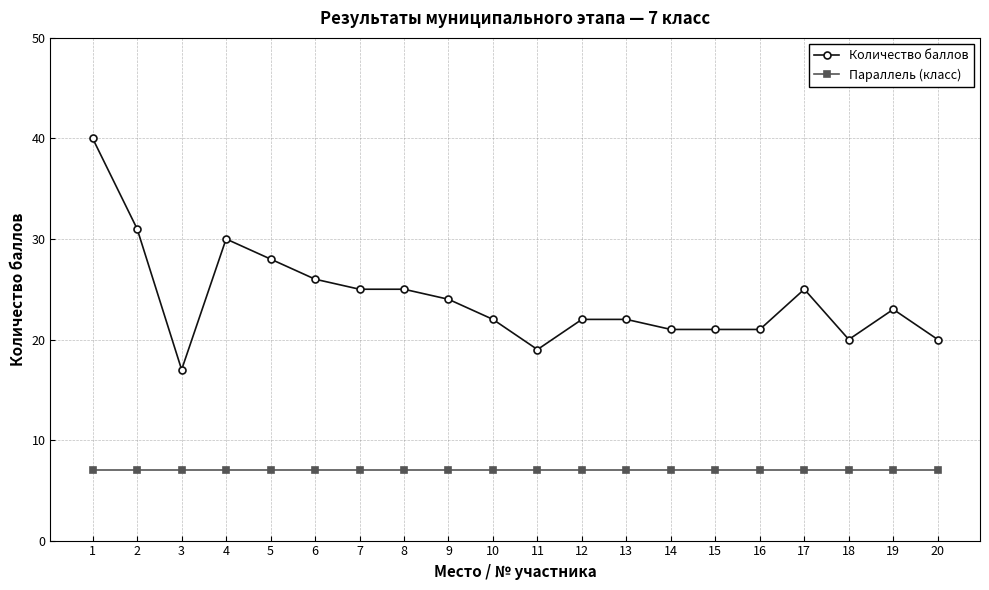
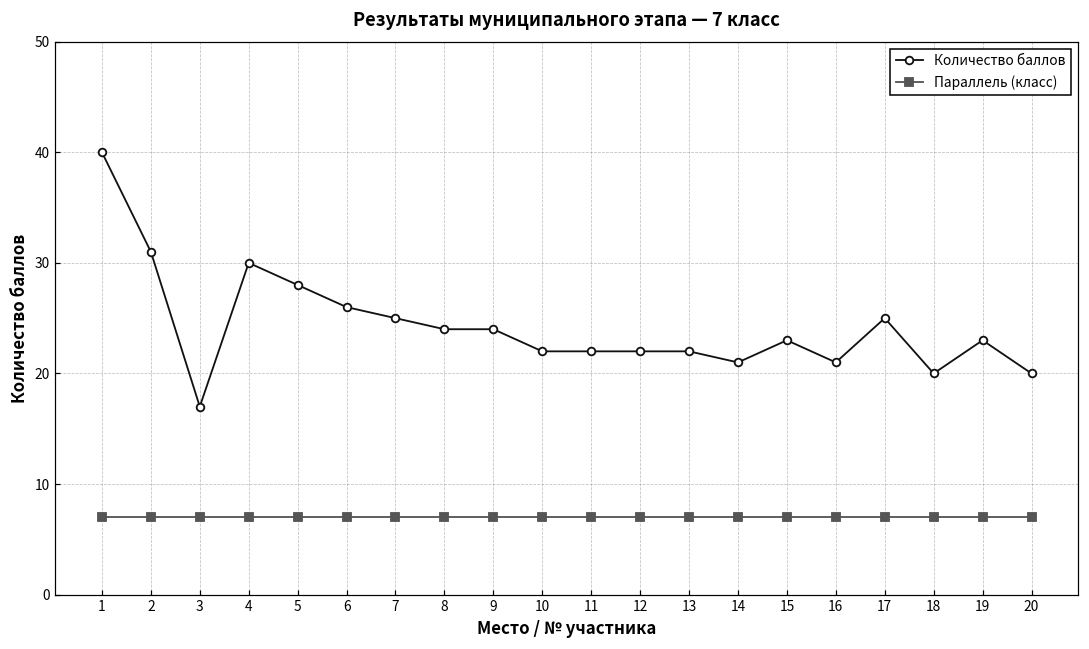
  {
    "Количество баллов": {
      "1": 40,
      "2": 31,
      "3": 17,
      "4": 30,
      "5": 28,
      "6": 26,
      "7": 25,
-     "8": 25,
+     "8": 24,
      "9": 24,
      "10": 22,
-     "11": 19,
+     "11": 22,
      "12": 22,
      "13": 22,
      "14": 21,
-     "15": 21,
+     "15": 23,
      "16": 21,
      "17": 25,
      "18": 20,
      "19": 23,
      "20": 20
    },
    "Параллель (класс)": {
      "1": 7,
      "2": 7,
      "3": 7,
      "4": 7,
      "5": 7,
      "6": 7,
      "7": 7,
      "8": 7,
      "9": 7,
      "10": 7,
      "11": 7,
      "12": 7,
      "13": 7,
      "14": 7,
      "15": 7,
      "16": 7,
      "17": 7,
      "18": 7,
      "19": 7,
      "20": 7
    }
  }
